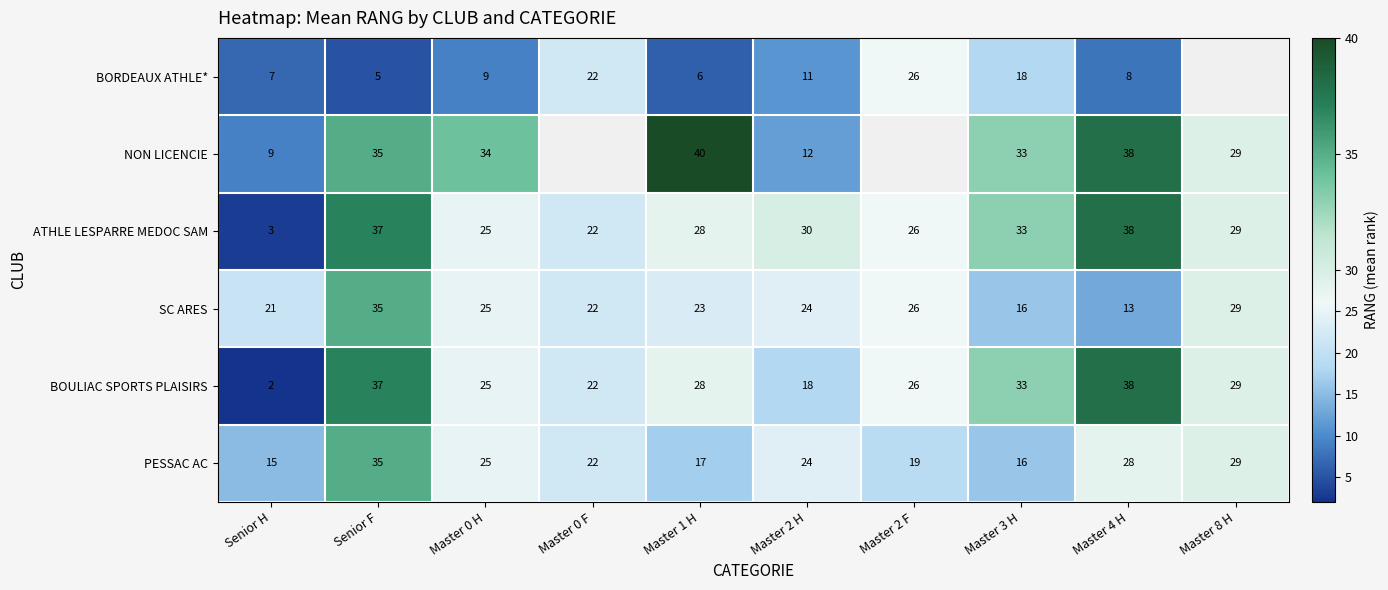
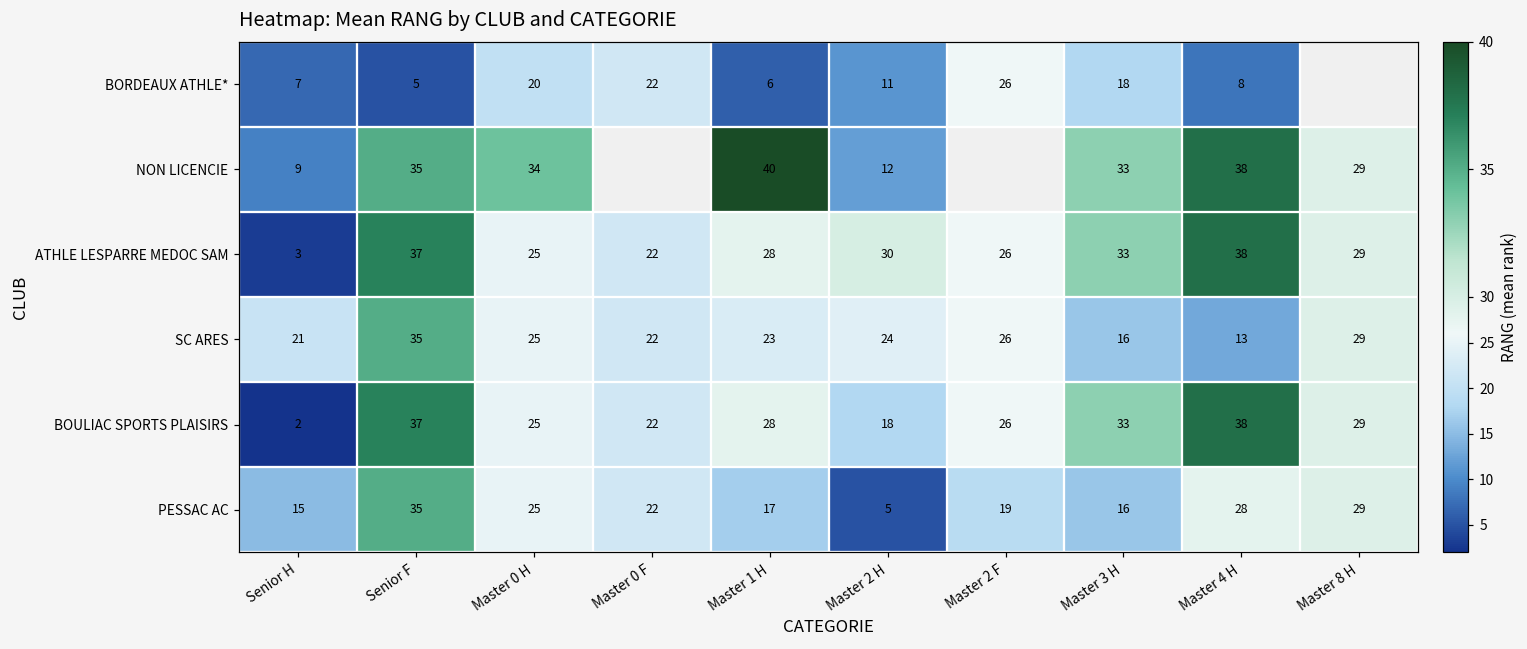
  {
    "BORDEAUX ATHLE*": {
      "Senior H": 7,
      "Senior F": 5,
-     "Master 0 H": 9,
+     "Master 0 H": 20,
      "Master 0 F": 22,
      "Master 1 H": 6,
      "Master 2 H": 11,
      "Master 2 F": 26,
      "Master 3 H": 18,
      "Master 4 H": 8
    },
    "NON LICENCIE": {
      "Senior H": 9,
      "Senior F": 35,
      "Master 0 H": 34,
      "Master 1 H": 40,
      "Master 2 H": 12,
      "Master 3 H": 33,
      "Master 4 H": 38,
      "Master 8 H": 29
    },
    "ATHLE LESPARRE MEDOC SAM": {
      "Senior H": 3,
      "Senior F": 37,
      "Master 0 H": 25,
      "Master 0 F": 22,
      "Master 1 H": 28,
      "Master 2 H": 30,
      "Master 2 F": 26,
      "Master 3 H": 33,
      "Master 4 H": 38,
      "Master 8 H": 29
    },
    "SC ARES": {
      "Senior H": 21,
      "Senior F": 35,
      "Master 0 H": 25,
      "Master 0 F": 22,
      "Master 1 H": 23,
      "Master 2 H": 24,
      "Master 2 F": 26,
      "Master 3 H": 16,
      "Master 4 H": 13,
      "Master 8 H": 29
    },
    "BOULIAC SPORTS PLAISIRS": {
      "Senior H": 2,
      "Senior F": 37,
      "Master 0 H": 25,
      "Master 0 F": 22,
      "Master 1 H": 28,
      "Master 2 H": 18,
      "Master 2 F": 26,
      "Master 3 H": 33,
      "Master 4 H": 38,
      "Master 8 H": 29
    },
    "PESSAC AC": {
      "Senior H": 15,
      "Senior F": 35,
      "Master 0 H": 25,
      "Master 0 F": 22,
      "Master 1 H": 17,
-     "Master 2 H": 24,
+     "Master 2 H": 5,
      "Master 2 F": 19,
      "Master 3 H": 16,
      "Master 4 H": 28,
      "Master 8 H": 29
    }
  }
